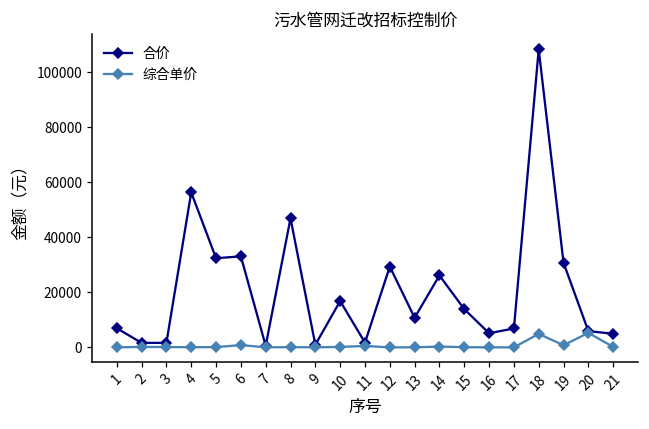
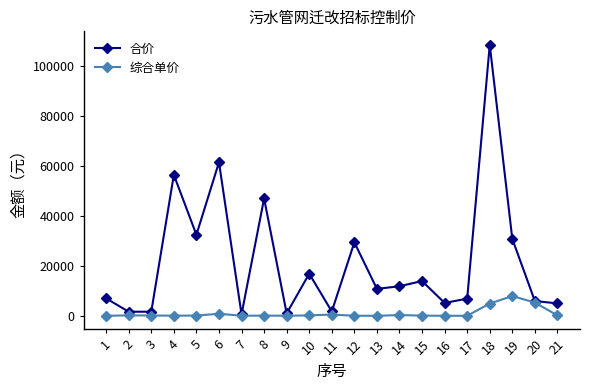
  {
    "合价": {
      "1": 7000,
      "2": 2000,
      "3": 2000,
      "4": 56000,
      "5": 32000,
-     "6": 33000,
+     "6": 61000,
      "8": 47000,
      "10": 17000,
      "11": 2000,
      "12": 29000,
      "13": 11000,
-     "14": 26000,
+     "14": 12000,
      "15": 14000,
      "16": 5000,
      "17": 7000,
      "18": 108000,
      "19": 31000,
      "21": 5000
    },
    "综合单价": {
      "1": 0,
      "2": 0,
      "3": 0,
      "4": 0,
      "5": 0,
      "6": 1000,
      "8": 0,
      "10": 0,
      "11": 1000,
      "12": 0,
      "13": 0,
      "14": 0,
      "15": 0,
      "16": 0,
      "17": 0,
      "18": 5000,
-     "19": 1000,
+     "19": 8000,
      "21": 0
    }
  }
